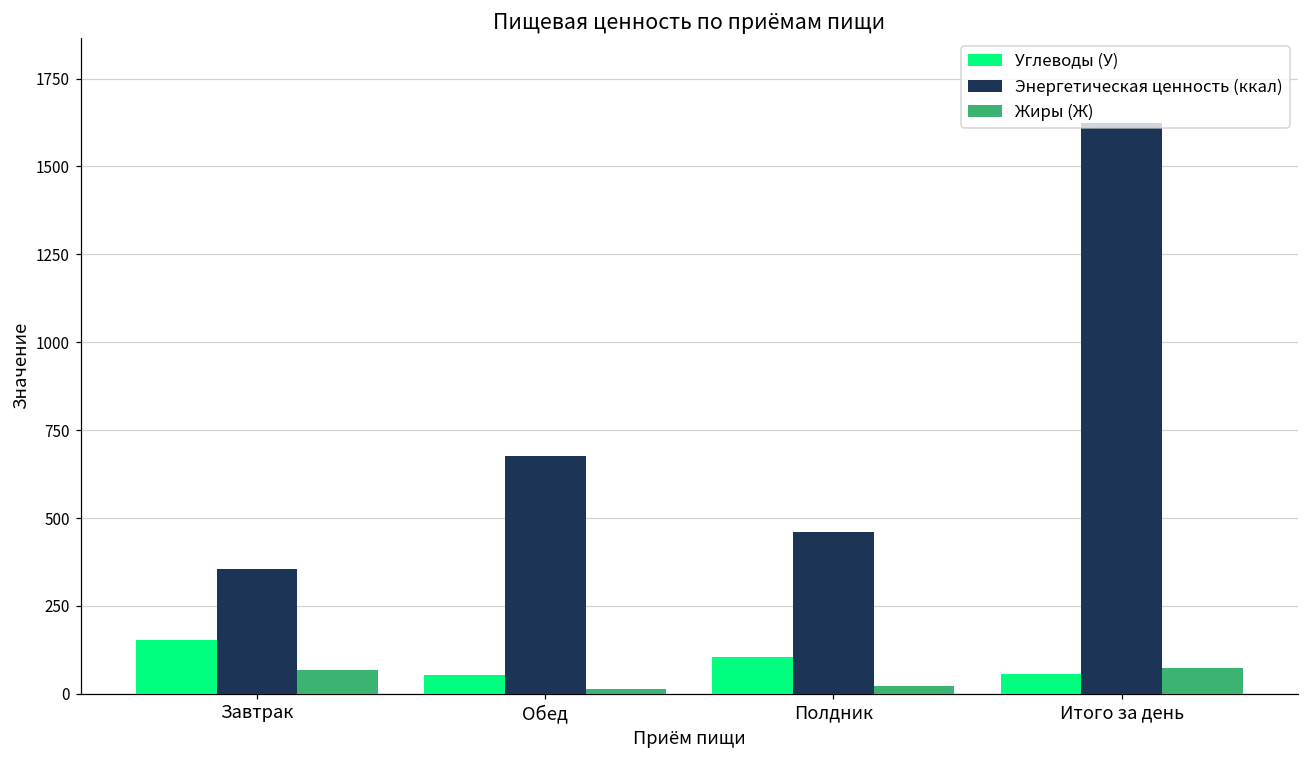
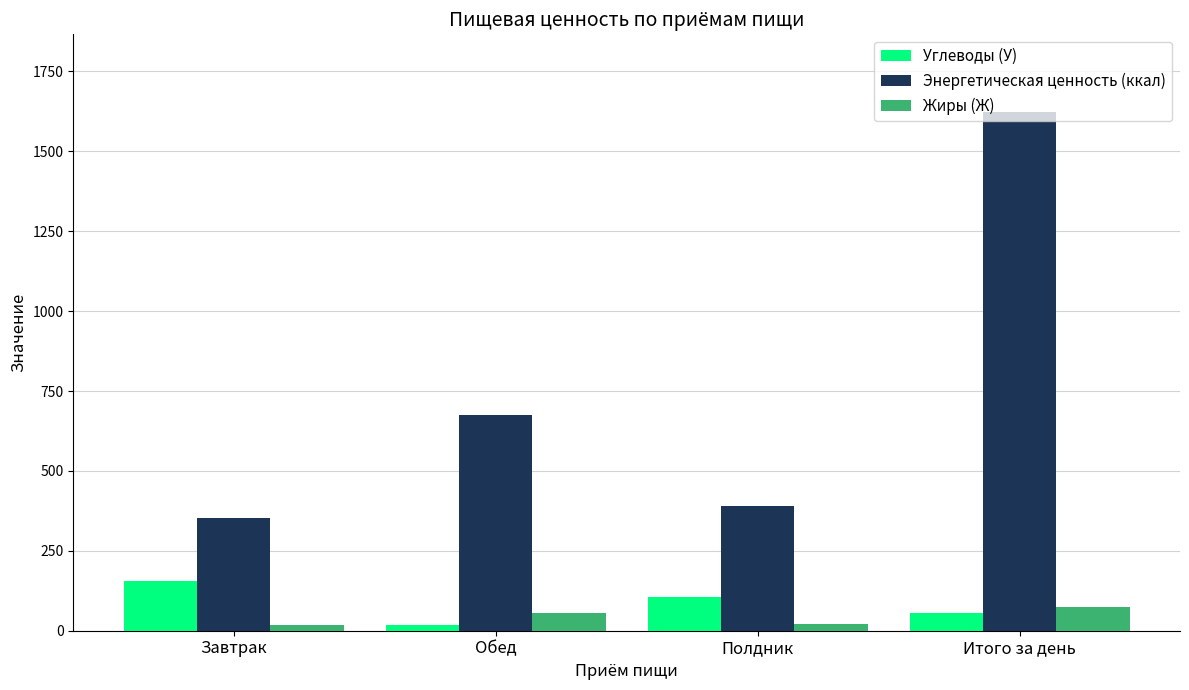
  {
    "Углеводы (У)": {
      "Завтрак": 150,
-     "Обед": 50,
+     "Обед": 20,
      "Полдник": 100,
      "Итого за день": 60
    },
    "Энергетическая ценность (ккал)": {
      "Завтрак": 350,
      "Обед": 680,
-     "Полдник": 460
+     "Полдник": 390
    },
    "Жиры (Ж)": {
-     "Завтрак": 70,
-     "Обед": 10,
+     "Завтрак": 20,
+     "Обед": 60,
      "Полдник": 20,
      "Итого за день": 70
    }
  }
